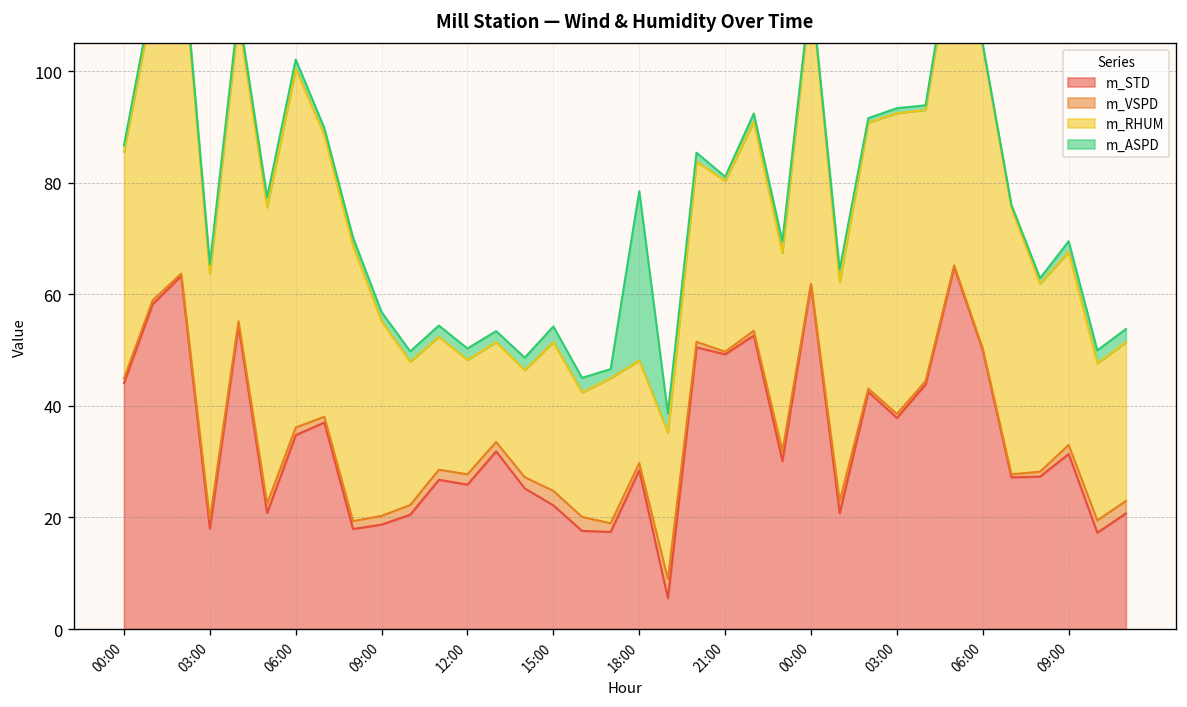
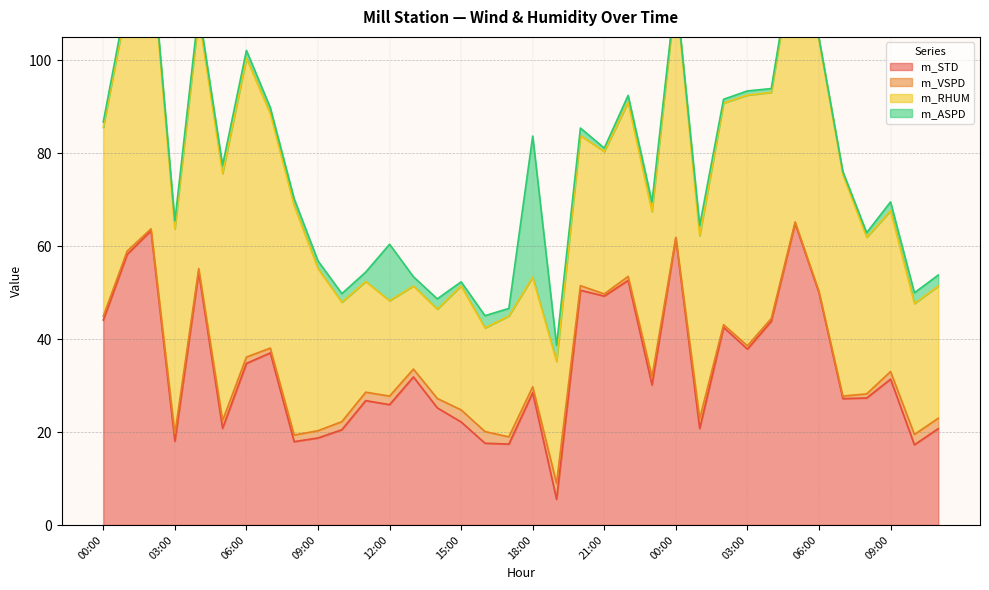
  {
    "m_RHUM": {
      "12:00": 21,
      "15:00": 27,
-     "18:00": 18,
+     "18:00": 24,
      "21:00": 31
    },
    "m_ASPD": {
-     "12:00": 2,
-     "15:00": 3,
+     "12:00": 12,
+     "15:00": 1,
      "18:00": 30,
      "21:00": 1
    }
  }
